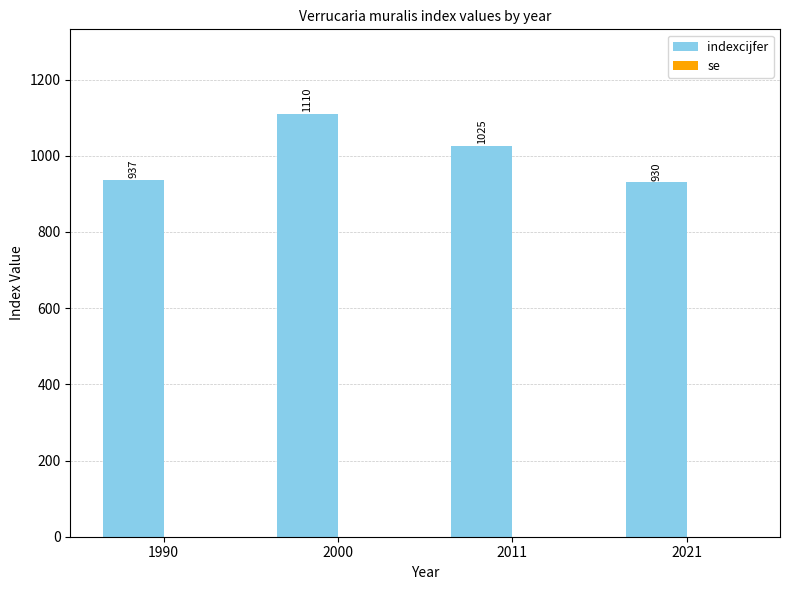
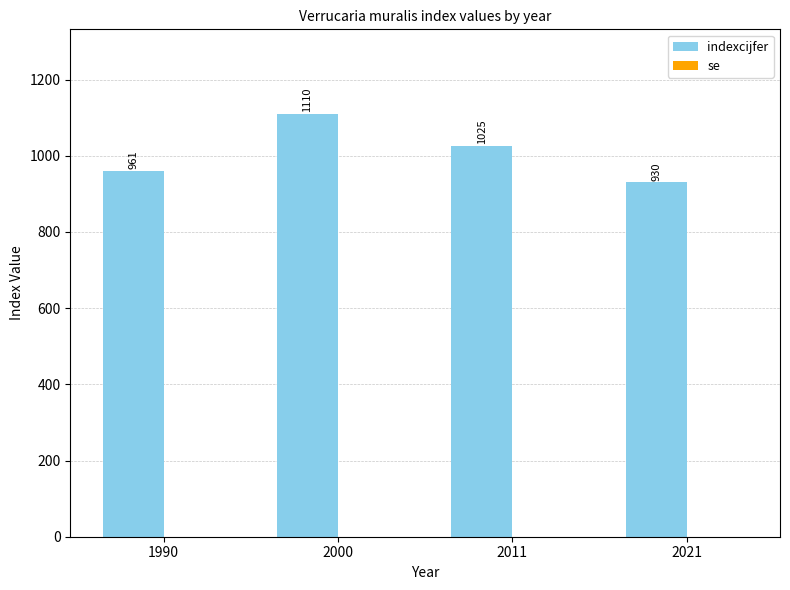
  {
    "indexcijfer": {
-     "1990": 937,
+     "1990": 961,
      "2000": 1110,
      "2011": 1025,
      "2021": 930
    },
    "se": {
      "1990": 0,
      "2000": 0,
      "2011": 0,
      "2021": 0
    }
  }
